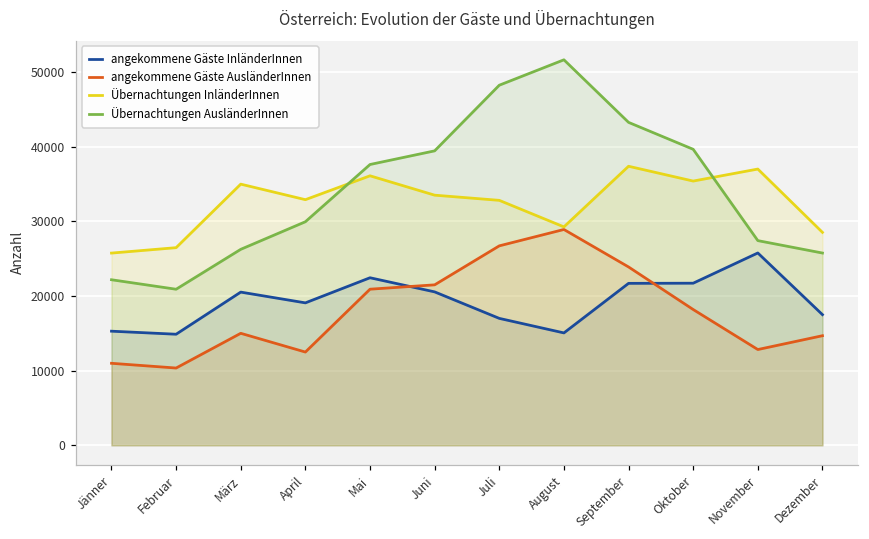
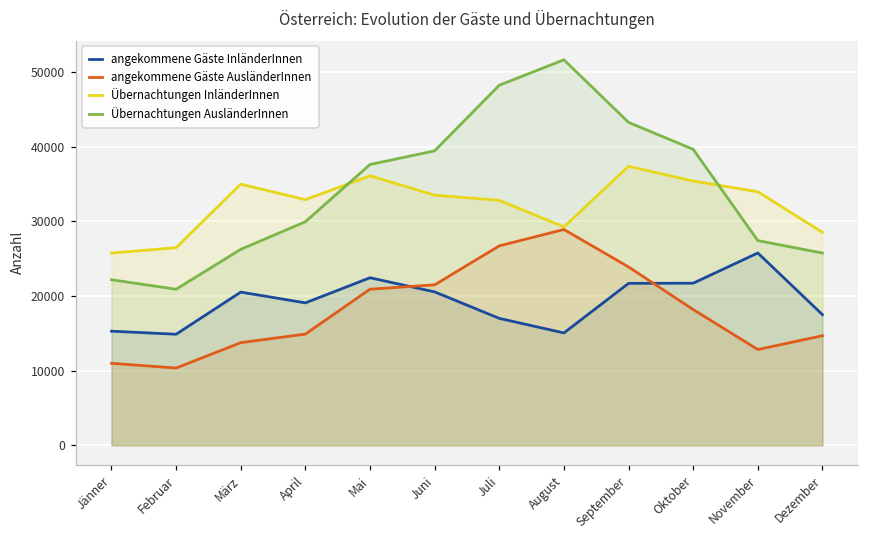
  {
    "angekommene Gäste InländerInnen": {
      "Jänner": 15000,
      "Februar": 15000,
      "März": 21000,
      "April": 19000,
      "Mai": 22000,
      "Juni": 21000,
      "Juli": 17000,
      "August": 15000,
      "September": 22000,
      "Oktober": 22000,
      "November": 26000,
      "Dezember": 18000
    },
    "angekommene Gäste AusländerInnen": {
      "Jänner": 11000,
      "Februar": 10000,
-     "März": 15000,
-     "April": 12000,
+     "März": 14000,
+     "April": 15000,
      "Mai": 21000,
      "Juni": 21000,
      "Juli": 27000,
      "September": 24000,
      "Oktober": 18000,
      "November": 13000,
      "Dezember": 15000
    },
    "Übernachtungen InländerInnen": {
      "Jänner": 26000,
      "Februar": 26000,
      "März": 35000,
      "April": 33000,
      "Mai": 36000,
      "Juni": 34000,
      "Juli": 33000,
      "September": 37000,
      "Oktober": 35000,
-     "November": 37000,
+     "November": 34000,
      "Dezember": 29000
    },
    "Übernachtungen AusländerInnen": {
      "Jänner": 22000,
      "Februar": 21000,
      "März": 26000,
      "April": 30000,
      "Mai": 38000,
      "Juni": 39000,
      "Juli": 48000,
      "August": 52000,
      "September": 43000,
      "Oktober": 40000,
      "November": 27000,
      "Dezember": 26000
    }
  }
